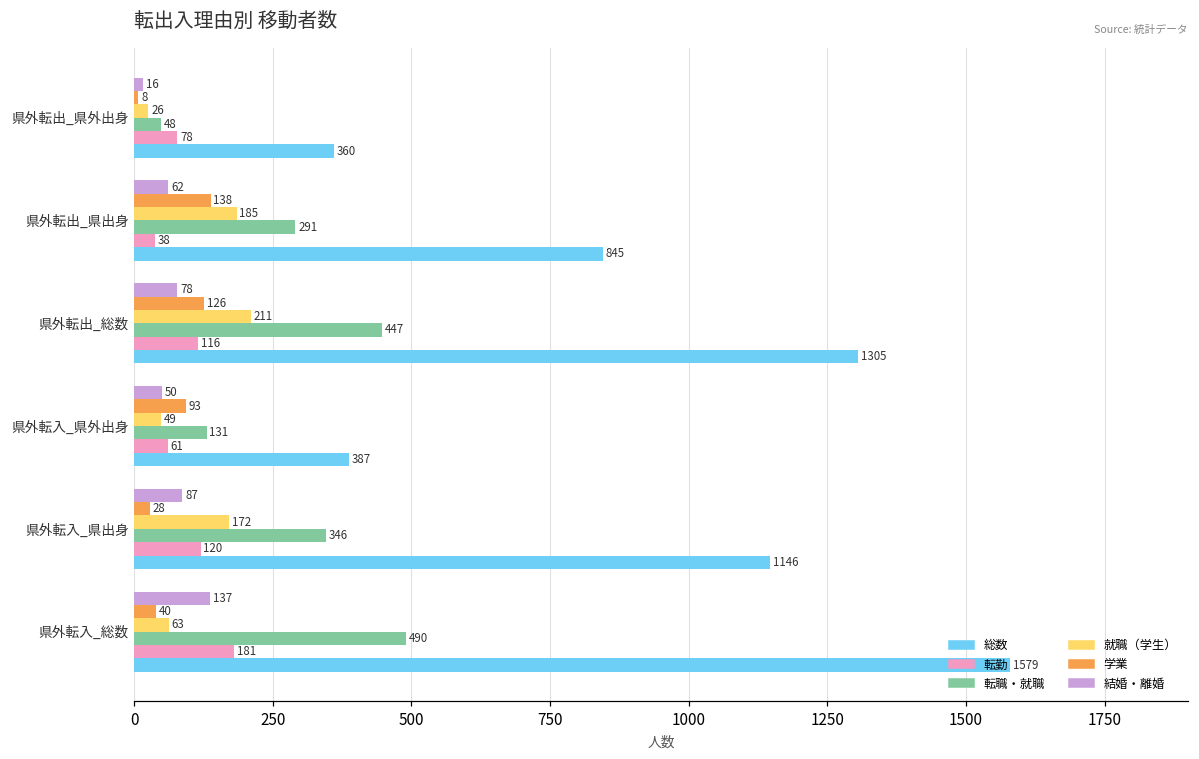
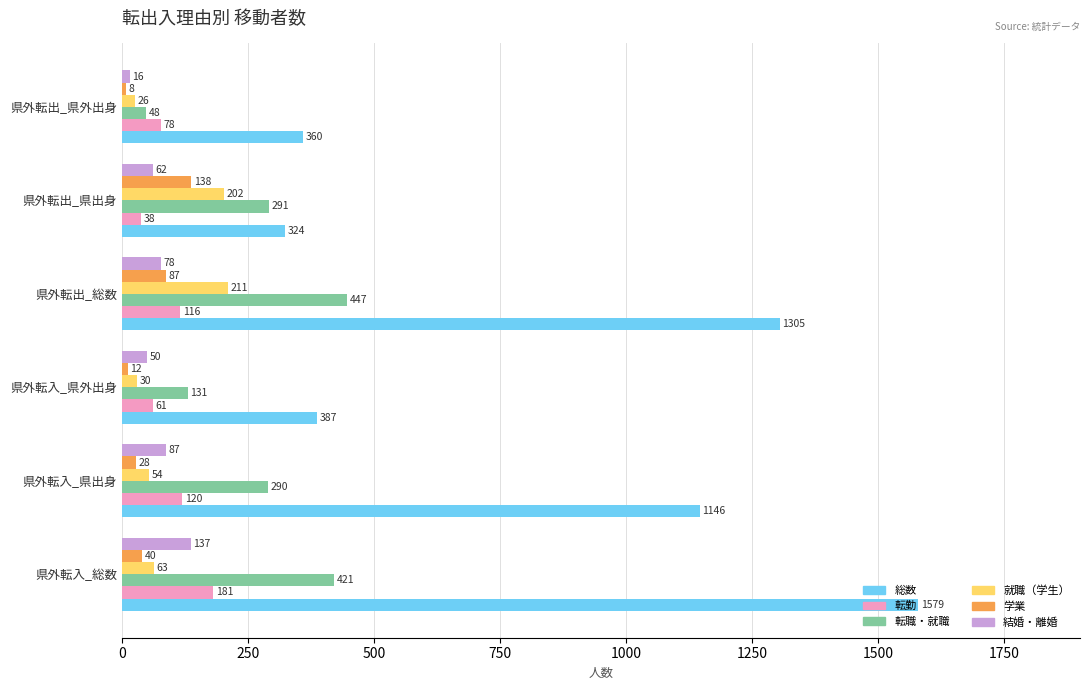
  {
    "総数": {
      "県外転出_県外出身": 360,
-     "県外転出_県出身": 845,
+     "県外転出_県出身": 324,
      "県外転出_総数": 1305,
      "県外転入_県外出身": 387,
      "県外転入_県出身": 1146,
      "県外転入_総数": 1579
    },
    "転職・就職": {
      "県外転出_県外出身": 48,
      "県外転出_県出身": 291,
      "県外転出_総数": 447,
      "県外転入_県外出身": 131,
-     "県外転入_県出身": 346,
-     "県外転入_総数": 490
+     "県外転入_県出身": 290,
+     "県外転入_総数": 421
    },
    "就職（学生）": {
      "県外転出_県外出身": 26,
-     "県外転出_県出身": 185,
+     "県外転出_県出身": 202,
      "県外転出_総数": 211,
-     "県外転入_県外出身": 49,
-     "県外転入_県出身": 172,
+     "県外転入_県外出身": 30,
+     "県外転入_県出身": 54,
      "県外転入_総数": 63
    },
    "学業": {
      "県外転出_県外出身": 8,
      "県外転出_県出身": 138,
-     "県外転出_総数": 126,
-     "県外転入_県外出身": 93,
+     "県外転出_総数": 87,
+     "県外転入_県外出身": 12,
      "県外転入_県出身": 28,
      "県外転入_総数": 40
    }
  }
